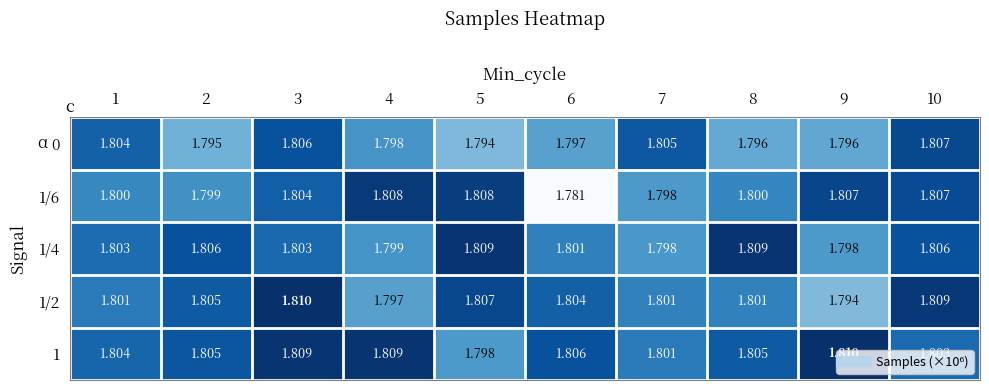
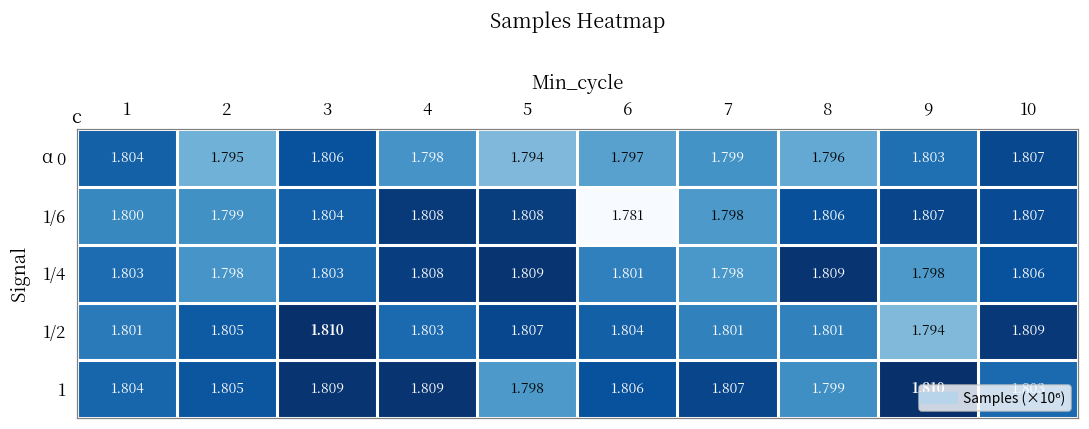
  {
    "0": {
      "1": 1.804,
      "2": 1.795,
      "3": 1.806,
      "4": 1.798,
      "5": 1.794,
      "6": 1.797,
-     "7": 1.805,
+     "7": 1.799,
      "8": 1.796,
-     "9": 1.796,
+     "9": 1.803,
      "10": 1.807
    },
    "1/6": {
      "1": 1.800,
      "2": 1.799,
      "3": 1.804,
      "4": 1.808,
      "5": 1.808,
      "6": 1.781,
      "7": 1.798,
-     "8": 1.800,
+     "8": 1.806,
      "9": 1.807,
      "10": 1.807
    },
    "1/4": {
      "1": 1.803,
-     "2": 1.806,
+     "2": 1.798,
      "3": 1.803,
-     "4": 1.799,
+     "4": 1.808,
      "5": 1.809,
      "6": 1.801,
      "7": 1.798,
      "8": 1.809,
      "9": 1.798,
      "10": 1.806
    },
    "1/2": {
      "1": 1.801,
      "2": 1.805,
      "3": 1.810,
-     "4": 1.797,
+     "4": 1.803,
      "5": 1.807,
      "6": 1.804,
      "7": 1.801,
      "8": 1.801,
      "9": 1.794,
      "10": 1.809
    },
    "1": {
      "1": 1.804,
      "2": 1.805,
      "3": 1.809,
      "4": 1.809,
      "5": 1.798,
      "6": 1.806,
-     "7": 1.801,
-     "8": 1.805
+     "7": 1.807,
+     "8": 1.799
    }
  }
